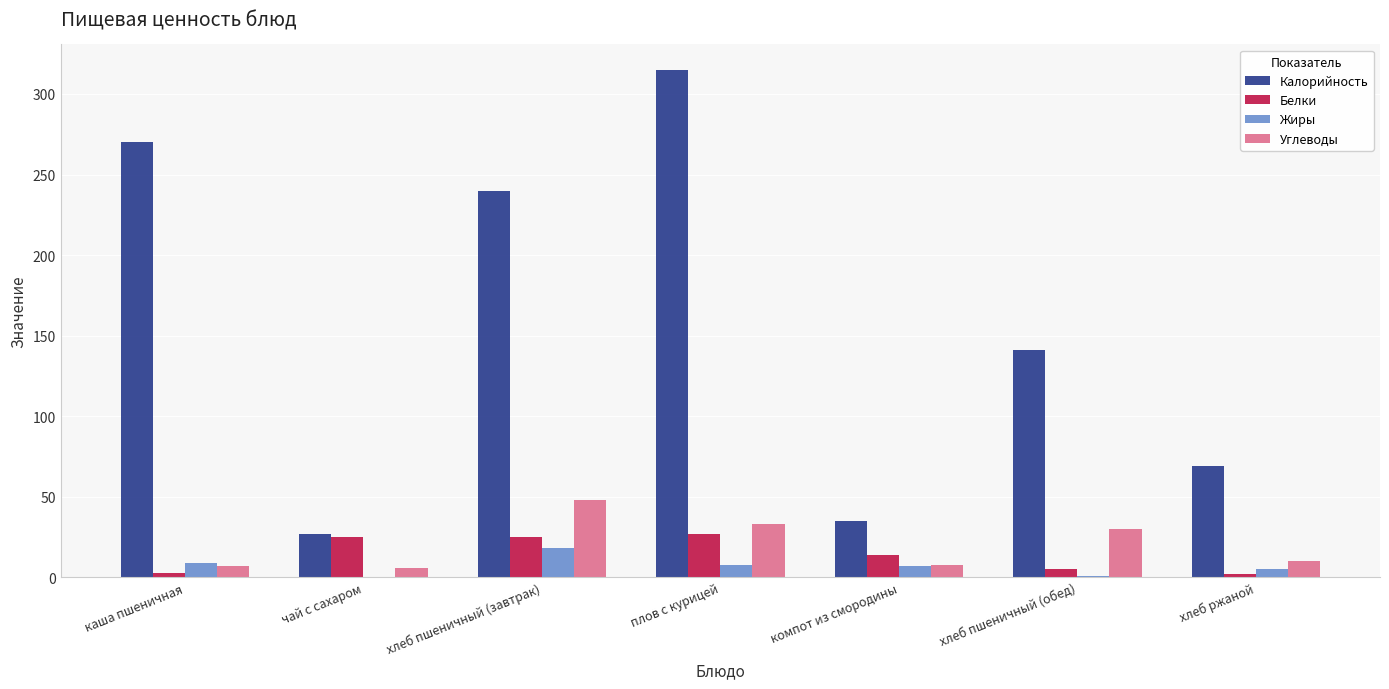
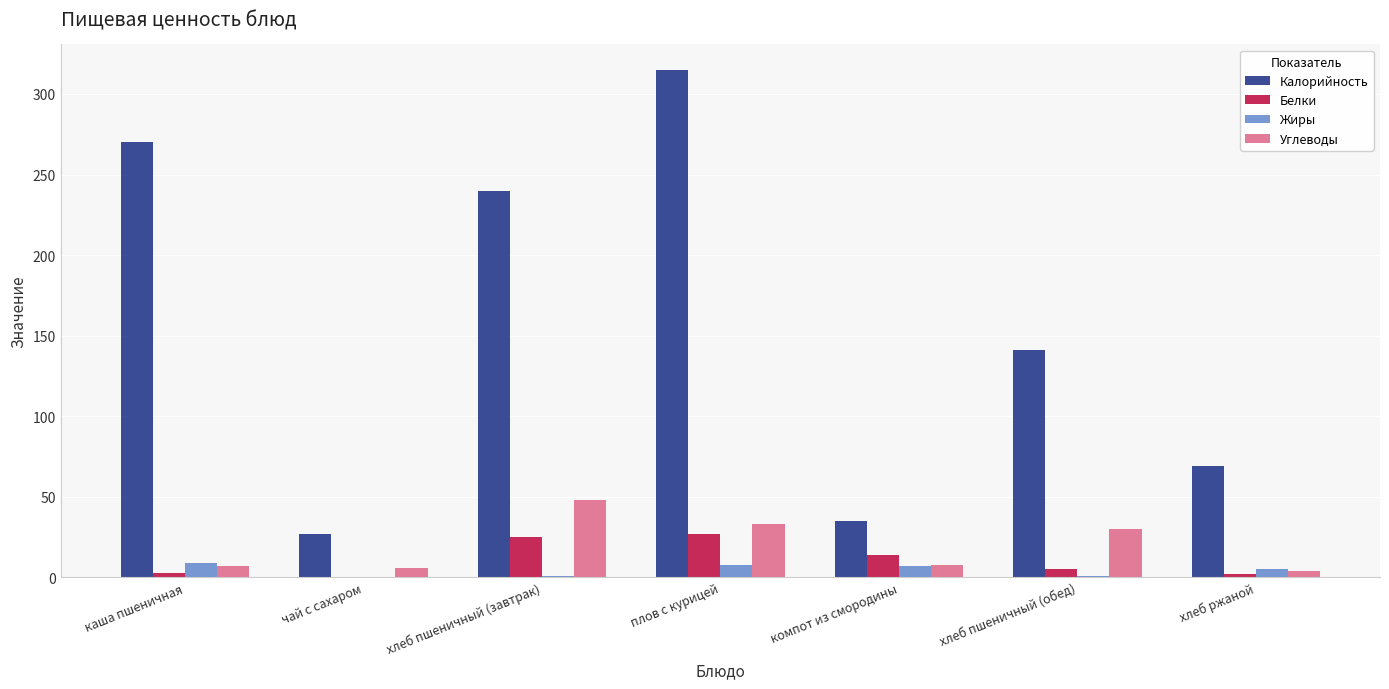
  {
    "Калорийность": {
      "каша пшеничная": 270,
      "чай с сахаром": 27,
      "хлеб пшеничный (завтрак)": 240,
      "плов с курицей": 315,
      "компот из смородины": 35,
      "хлеб пшеничный (обед)": 141,
      "хлеб ржаной": 69
    },
    "Белки": {
      "каша пшеничная": 3,
-     "чай с сахаром": 25,
+     "чай с сахаром": 0,
      "хлеб пшеничный (завтрак)": 25,
      "плов с курицей": 27,
      "компот из смородины": 14,
      "хлеб пшеничный (обед)": 5,
      "хлеб ржаной": 2
    },
    "Жиры": {
      "каша пшеничная": 9,
      "чай с сахаром": 0,
-     "хлеб пшеничный (завтрак)": 18,
+     "хлеб пшеничный (завтрак)": 1,
      "плов с курицей": 8,
      "компот из смородины": 7,
      "хлеб ржаной": 5
    },
    "Углеводы": {
      "каша пшеничная": 7,
      "чай с сахаром": 6,
      "хлеб пшеничный (завтрак)": 48,
      "плов с курицей": 33,
      "компот из смородины": 8,
      "хлеб пшеничный (обед)": 30,
-     "хлеб ржаной": 10
+     "хлеб ржаной": 4
    }
  }
